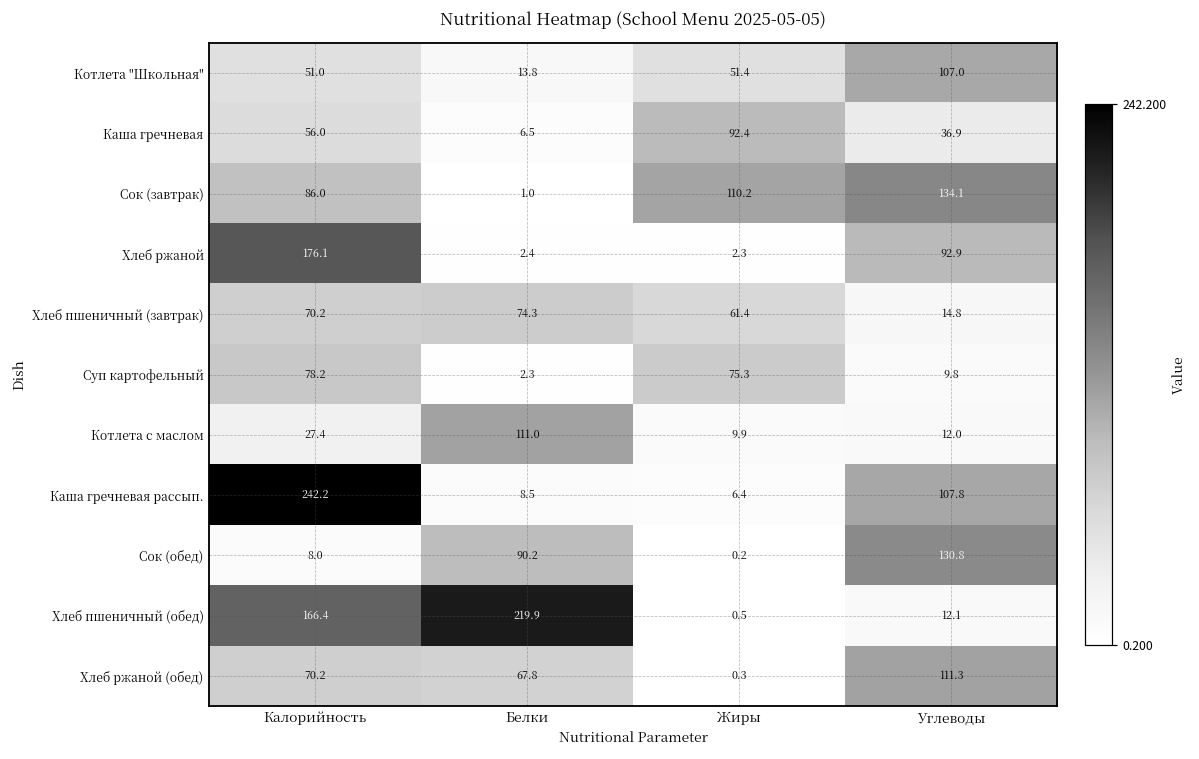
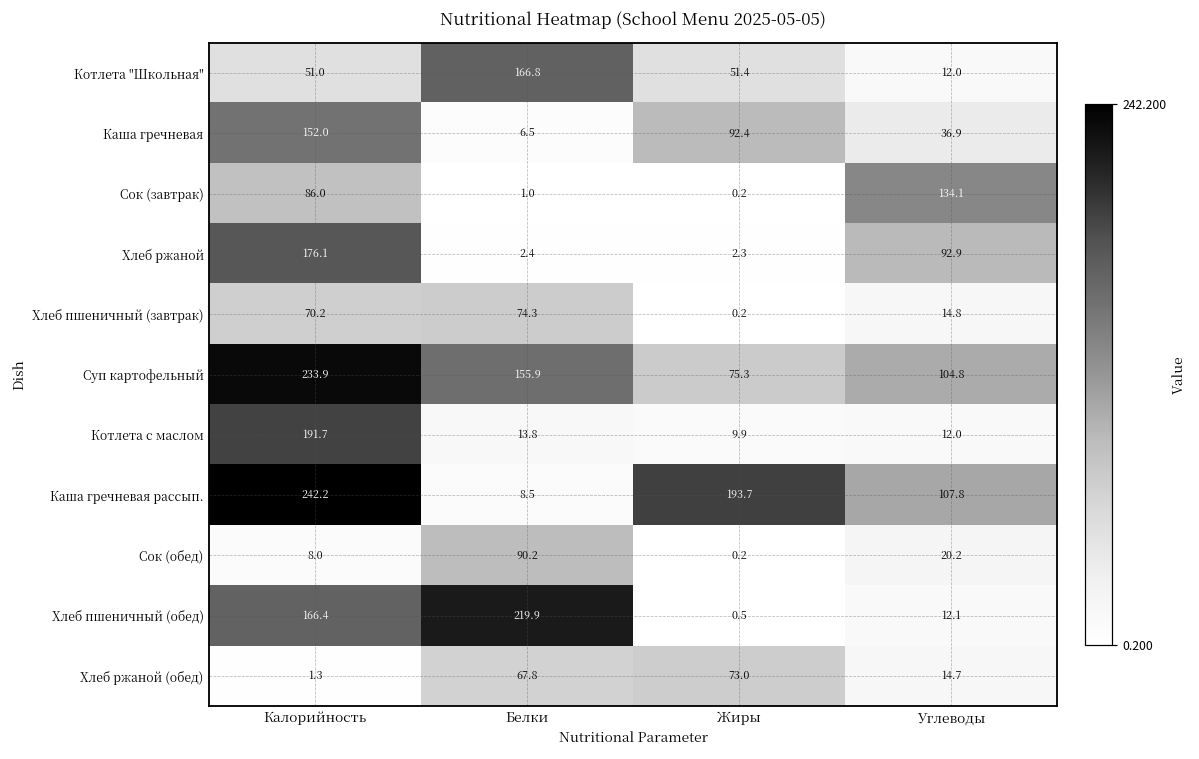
  {
    "Котлета \"Школьная\"": {
      "Калорийность": 51.0,
-     "Белки": 13.8,
+     "Белки": 166.8,
      "Жиры": 51.4,
-     "Углеводы": 107.0
+     "Углеводы": 12.0
    },
    "Каша гречневая": {
-     "Калорийность": 56.0,
+     "Калорийность": 152.0,
      "Белки": 6.5,
      "Жиры": 92.4,
      "Углеводы": 36.9
    },
    "Сок (завтрак)": {
      "Калорийность": 86.0,
      "Белки": 1.0,
-     "Жиры": 110.2,
+     "Жиры": 0.2,
      "Углеводы": 134.1
    },
    "Хлеб ржаной": {
      "Калорийность": 176.1,
      "Белки": 2.4,
      "Жиры": 2.3,
      "Углеводы": 92.9
    },
    "Хлеб пшеничный (завтрак)": {
      "Калорийность": 70.2,
      "Белки": 74.3,
-     "Жиры": 61.4,
+     "Жиры": 0.2,
      "Углеводы": 14.8
    },
    "Суп картофельный": {
-     "Калорийность": 78.2,
-     "Белки": 2.3,
+     "Калорийность": 233.9,
+     "Белки": 155.9,
      "Жиры": 75.3,
-     "Углеводы": 9.8
+     "Углеводы": 104.8
    },
    "Котлета с маслом": {
-     "Калорийность": 27.4,
-     "Белки": 111.0,
+     "Калорийность": 191.7,
+     "Белки": 13.8,
      "Жиры": 9.9,
      "Углеводы": 12.0
    },
    "Каша гречневая рассып.": {
      "Калорийность": 242.2,
      "Белки": 8.5,
-     "Жиры": 6.4,
+     "Жиры": 193.7,
      "Углеводы": 107.8
    },
    "Сок (обед)": {
      "Калорийность": 8.0,
      "Белки": 90.2,
      "Жиры": 0.2,
-     "Углеводы": 130.8
+     "Углеводы": 20.2
    },
    "Хлеб пшеничный (обед)": {
      "Калорийность": 166.4,
      "Белки": 219.9,
      "Жиры": 0.5,
      "Углеводы": 12.1
    },
    "Хлеб ржаной (обед)": {
-     "Калорийность": 70.2,
+     "Калорийность": 1.3,
      "Белки": 67.8,
-     "Жиры": 0.3,
-     "Углеводы": 111.3
+     "Жиры": 73.0,
+     "Углеводы": 14.7
    }
  }
